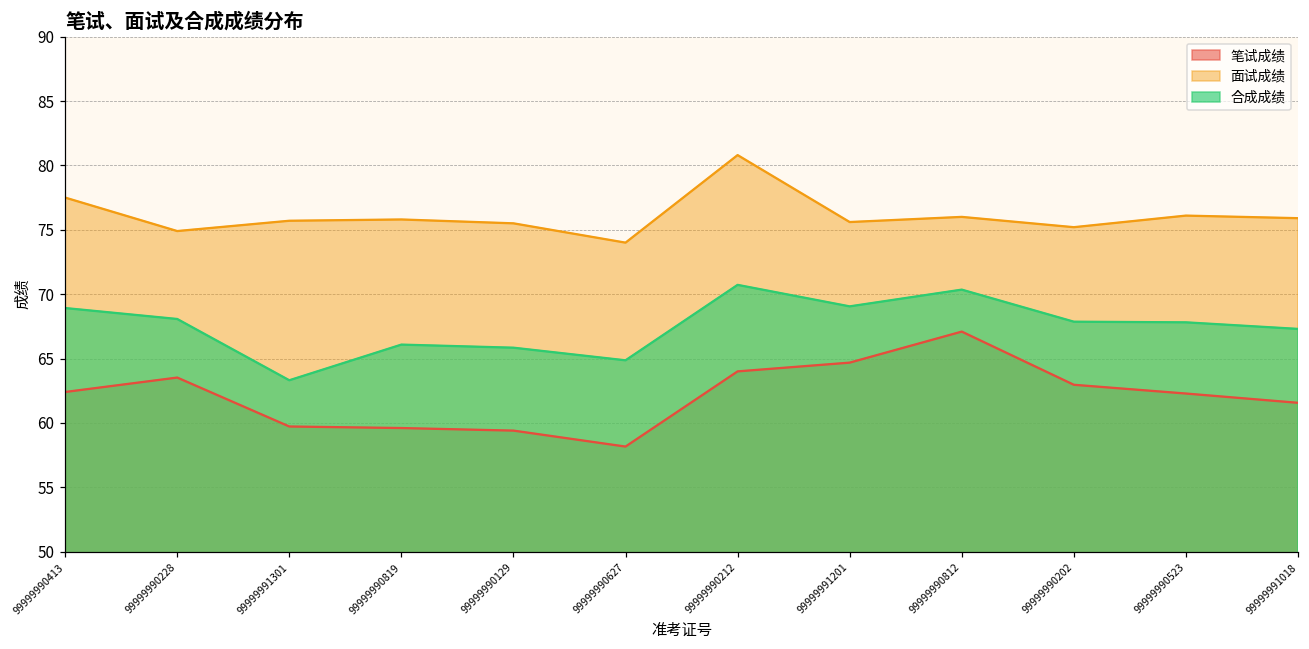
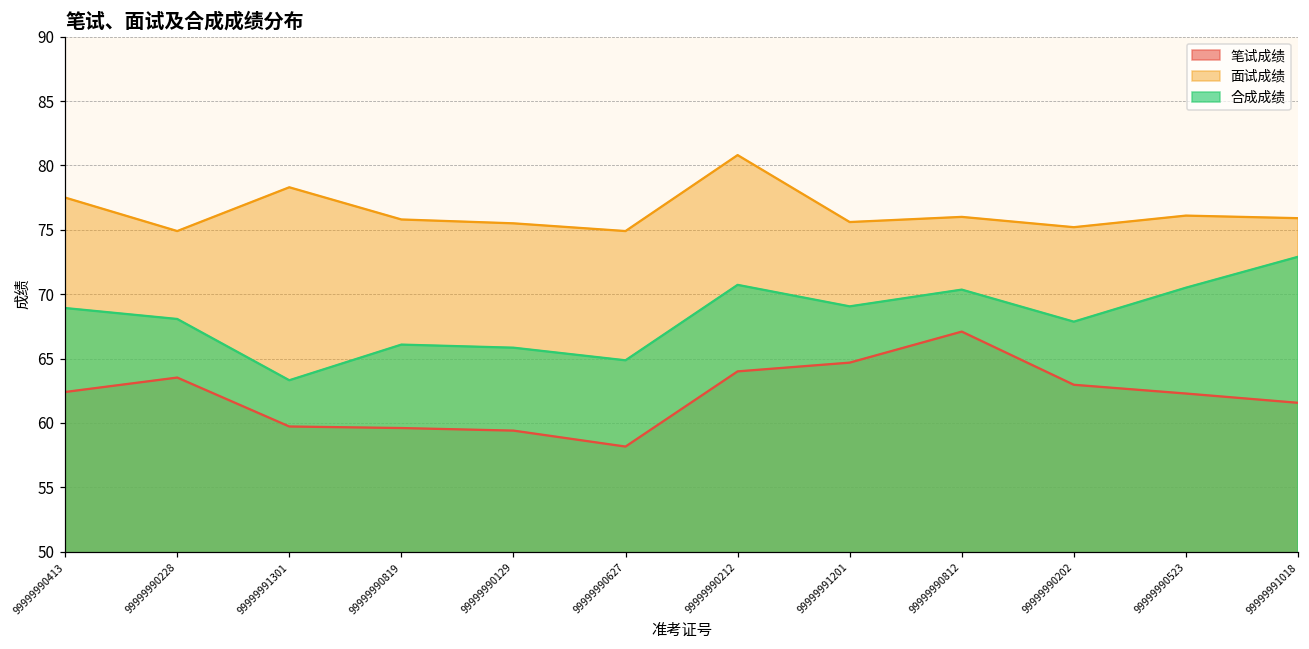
  {
    "笔试成绩": {
      "99999990413": 62.4,
      "99999990228": 63.5,
      "99999991301": 59.7,
      "99999990819": 59.6,
      "99999990129": 59.4,
      "99999990627": 58.2,
      "99999990212": 64.0,
      "99999991201": 64.7,
      "99999990812": 67.1,
      "99999990202": 63.0,
      "99999990523": 62.3,
      "99999991018": 61.6
    },
    "面试成绩": {
      "99999990413": 77.5,
      "99999990228": 74.9,
-     "99999991301": 75.7,
+     "99999991301": 78.3,
      "99999990819": 75.8,
      "99999990129": 75.5,
-     "99999990627": 74.0,
+     "99999990627": 74.9,
      "99999990212": 80.8,
      "99999991201": 75.6,
      "99999990812": 76.0,
      "99999990202": 75.2,
      "99999990523": 76.1,
      "99999991018": 75.9
    },
    "合成成绩": {
      "99999990413": 68.9,
      "99999990228": 68.1,
      "99999991301": 63.3,
      "99999990819": 66.1,
      "99999990129": 65.8,
      "99999990627": 64.9,
      "99999990212": 70.7,
      "99999991201": 69.1,
      "99999990812": 70.4,
      "99999990202": 67.9,
-     "99999990523": 67.8,
-     "99999991018": 67.3
+     "99999990523": 70.5,
+     "99999991018": 72.9
    }
  }
